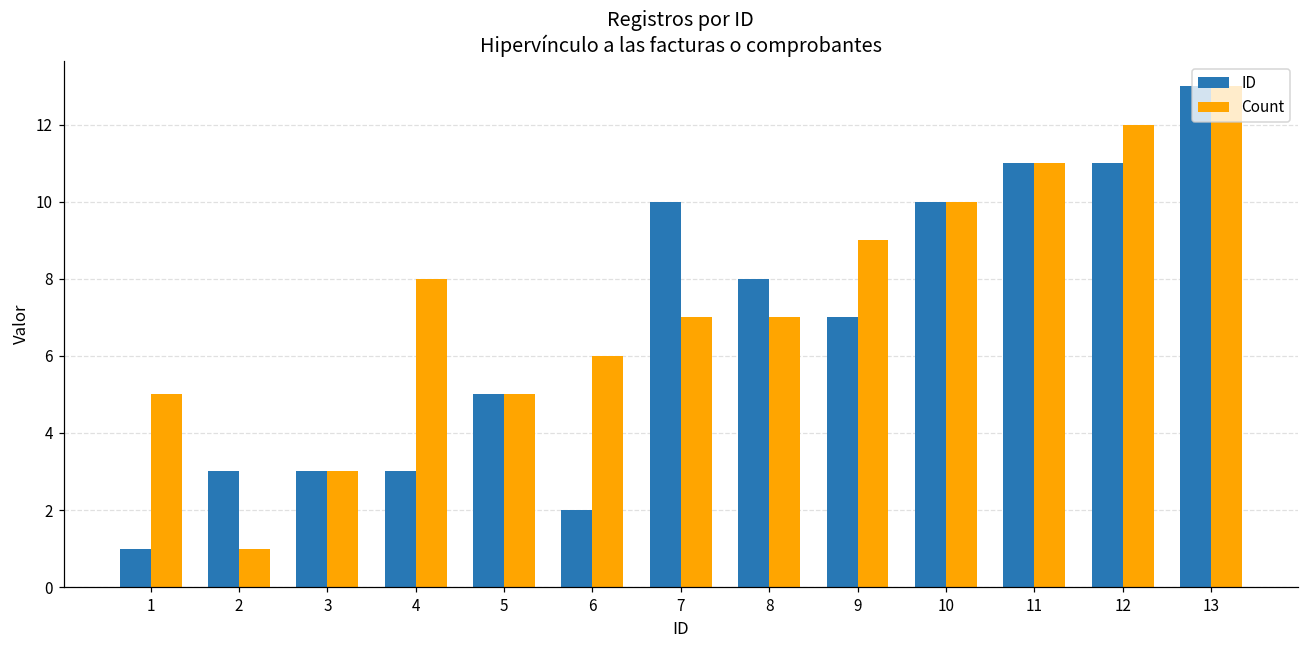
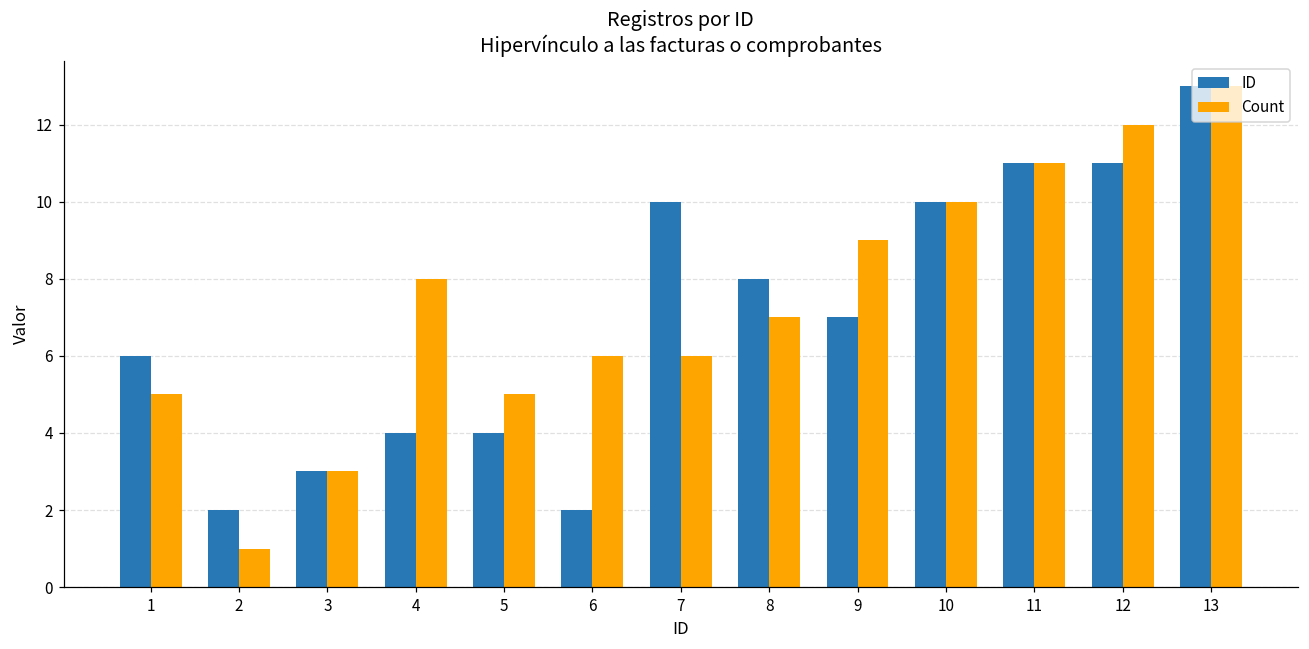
  {
    "ID": {
-     "1": 1,
-     "2": 3,
+     "1": 6,
+     "2": 2,
      "3": 3,
-     "4": 3,
-     "5": 5,
+     "4": 4,
+     "5": 4,
      "6": 2,
      "7": 10,
      "8": 8,
      "9": 7,
      "10": 10,
      "11": 11,
      "12": 11
    },
    "Count": {
      "1": 5,
      "2": 1,
      "3": 3,
      "4": 8,
      "5": 5,
      "6": 6,
-     "7": 7,
+     "7": 6,
      "8": 7,
      "9": 9,
      "10": 10,
      "11": 11,
      "12": 12
    }
  }
